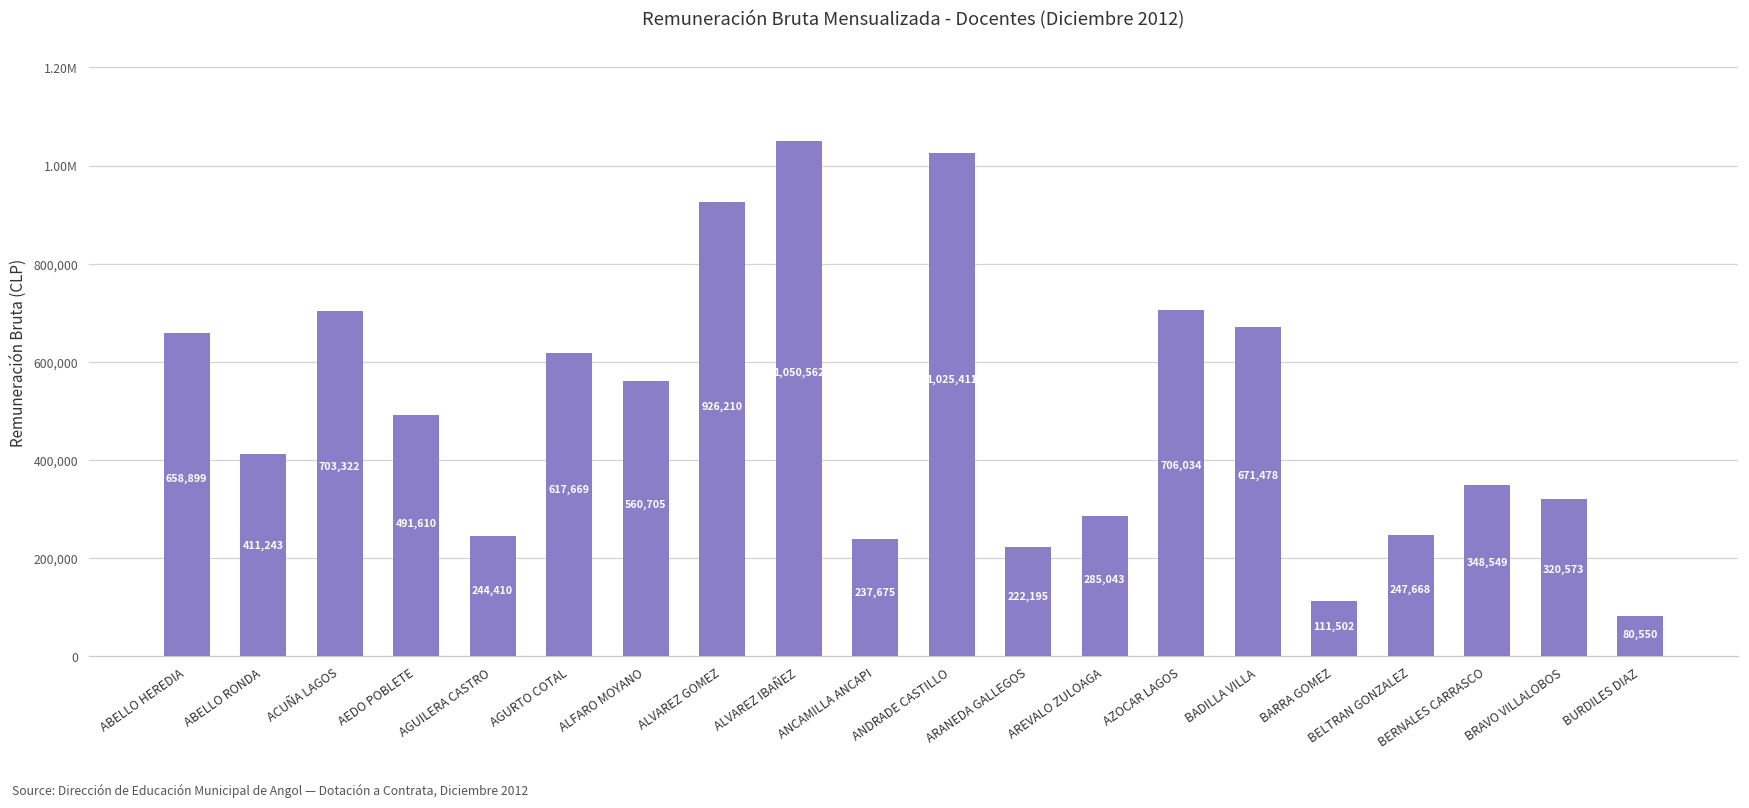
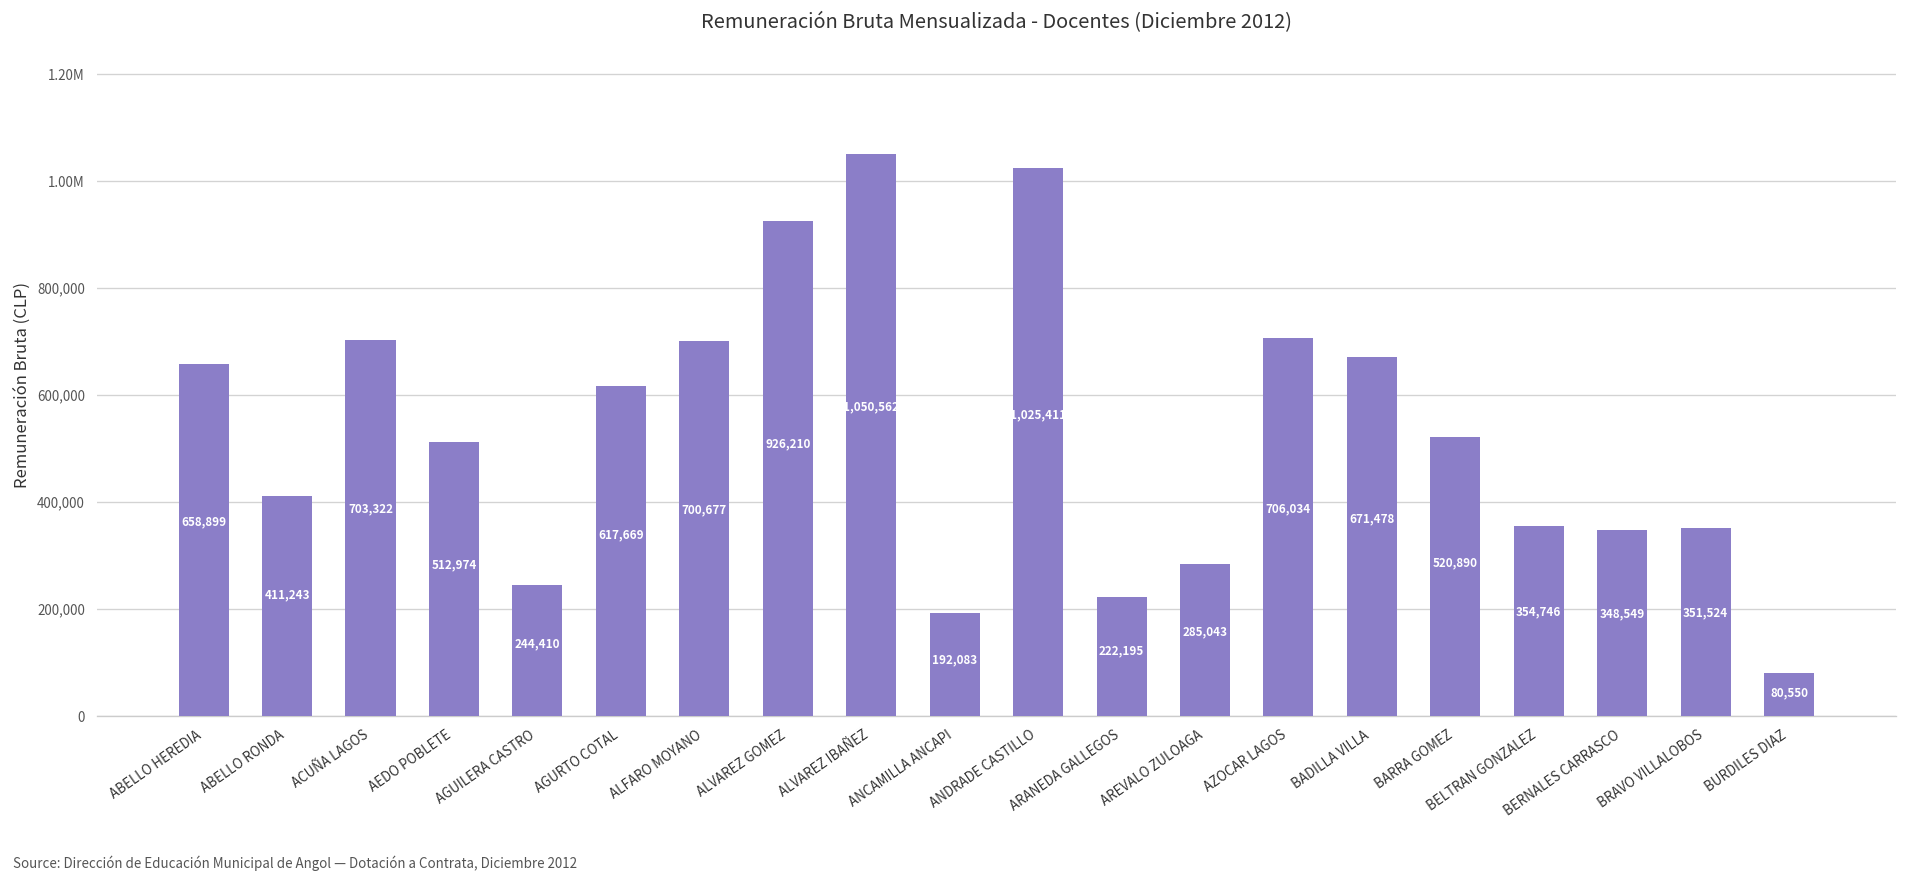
  {
    "ABELLO HEREDIA": "658,899",
    "ABELLO RONDA": "411,243",
    "ACUÑA LAGOS": "703,322",
-   "AEDO POBLETE": "491,610",
+   "AEDO POBLETE": "512,974",
    "AGUILERA CASTRO": "244,410",
    "AGURTO COTAL": "617,669",
-   "ALFARO MOYANO": "560,705",
+   "ALFARO MOYANO": "700,677",
    "ALVAREZ GOMEZ": "926,210",
    "ALVAREZ IBAÑEZ": "1,050,562",
-   "ANCAMILLA ANCAPI": "237,675",
+   "ANCAMILLA ANCAPI": "192,083",
    "ANDRADE CASTILLO": "1,025,411",
    "ARANEDA GALLEGOS": "222,195",
    "AREVALO ZULOAGA": "285,043",
    "AZOCAR LAGOS": "706,034",
    "BADILLA VILLA": "671,478",
-   "BARRA GOMEZ": "111,502",
-   "BELTRAN GONZALEZ": "247,668",
+   "BARRA GOMEZ": "520,890",
+   "BELTRAN GONZALEZ": "354,746",
    "BERNALES CARRASCO": "348,549",
-   "BRAVO VILLALOBOS": "320,573",
+   "BRAVO VILLALOBOS": "351,524",
    "BURDILES DIAZ": "80,550"
  }
